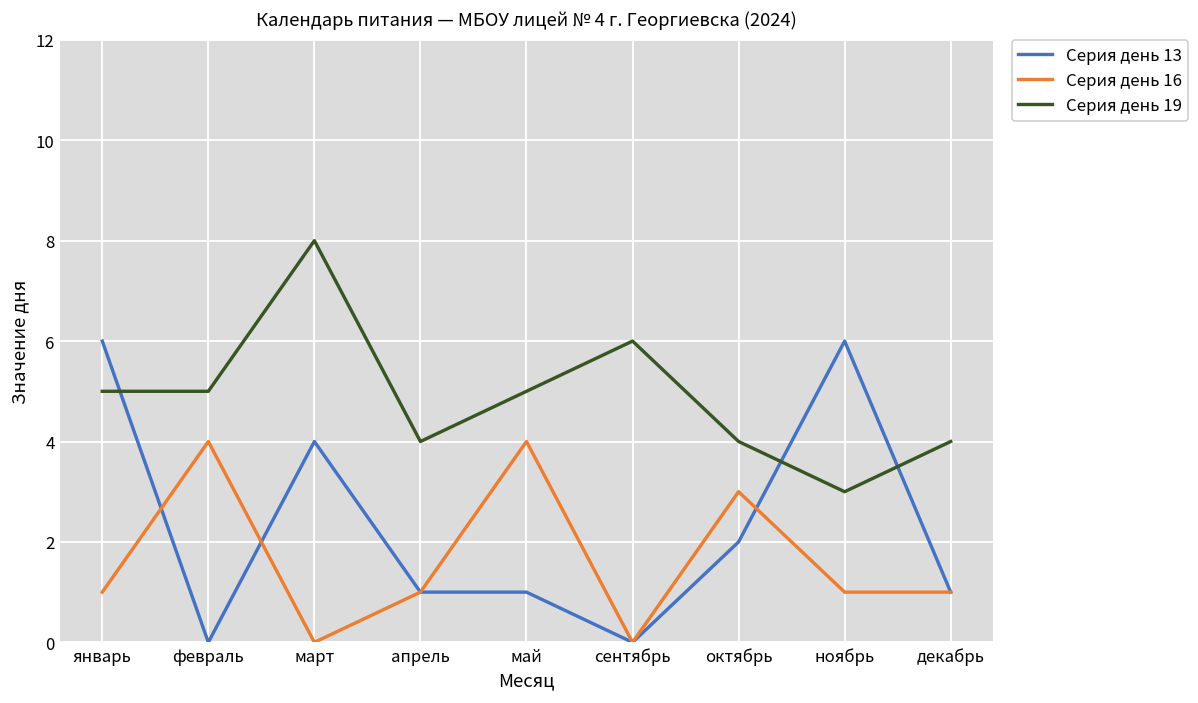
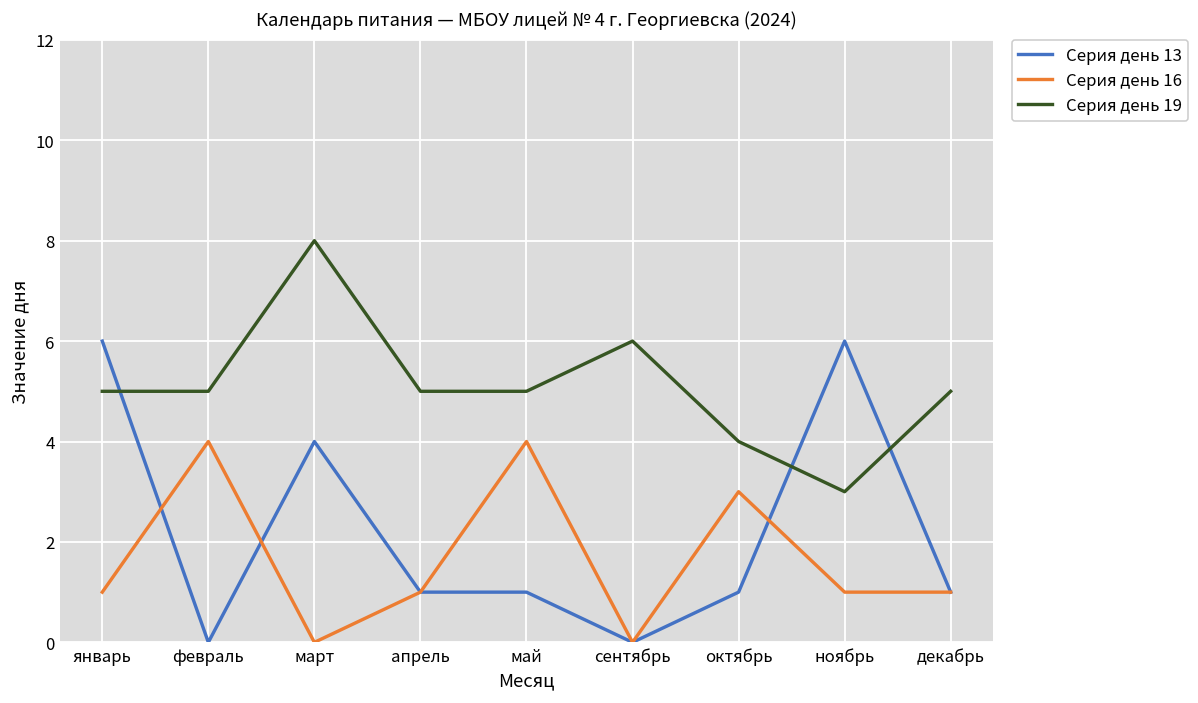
  {
    "Серия день 13": {
      "январь": 6,
      "февраль": 0,
      "март": 4,
      "май": 1,
-     "октябрь": 2,
+     "октябрь": 1,
      "ноябрь": 6
    },
    "Серия день 16": {
      "январь": 1,
      "февраль": 4,
      "март": 0,
      "май": 4,
      "октябрь": 3,
      "ноябрь": 1
    },
    "Серия день 19": {
      "январь": 5,
      "февраль": 5,
      "март": 8,
-     "апрель": 4,
+     "апрель": 5,
      "май": 5,
      "сентябрь": 6,
      "октябрь": 4,
      "ноябрь": 3,
-     "декабрь": 4
+     "декабрь": 5
    }
  }
